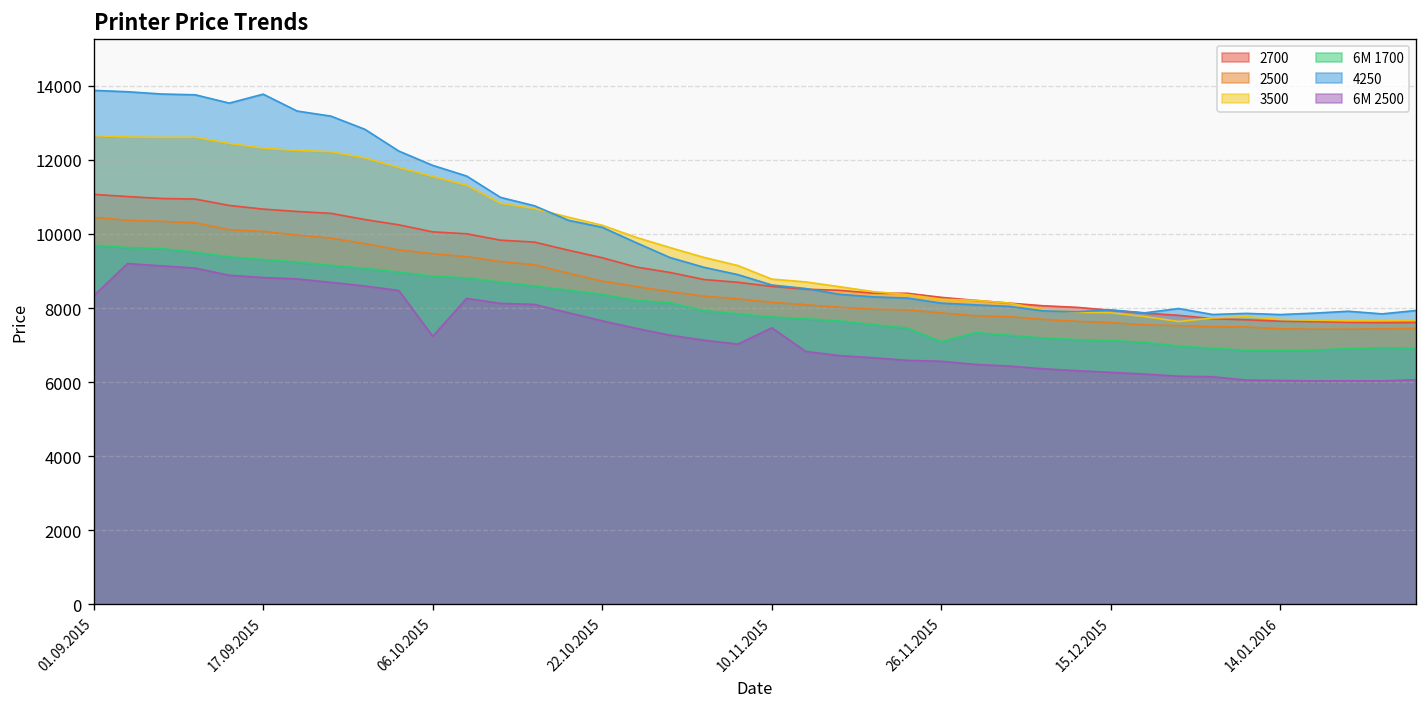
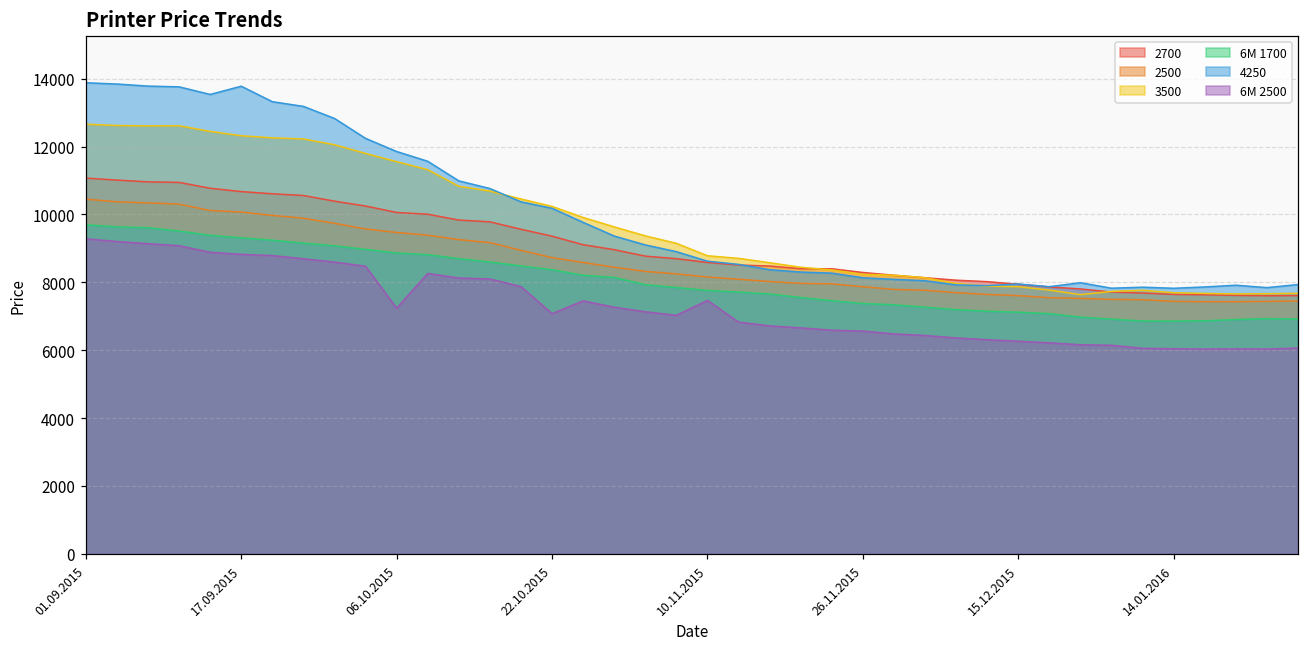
  {
    "6M 1700": {
      "01.09.2015": 9700,
      "17.09.2015": 9300,
      "06.10.2015": 8900,
      "22.10.2015": 8400,
      "10.11.2015": 7800,
-     "26.11.2015": 7100,
+     "26.11.2015": 7400,
      "15.12.2015": 7100,
      "14.01.2016": 6900
    },
    "4250": {
      "01.09.2015": 13900,
      "17.09.2015": 13800,
      "06.10.2015": 11900,
      "26.11.2015": 8100,
      "14.01.2016": 7800
    },
    "6M 2500": {
-     "01.09.2015": 8300,
+     "01.09.2015": 9300,
      "17.09.2015": 8800,
      "06.10.2015": 7200,
-     "22.10.2015": 7700,
+     "22.10.2015": 7100,
      "10.11.2015": 7500,
      "26.11.2015": 6600,
      "15.12.2015": 6300,
      "14.01.2016": 6000
    }
  }
